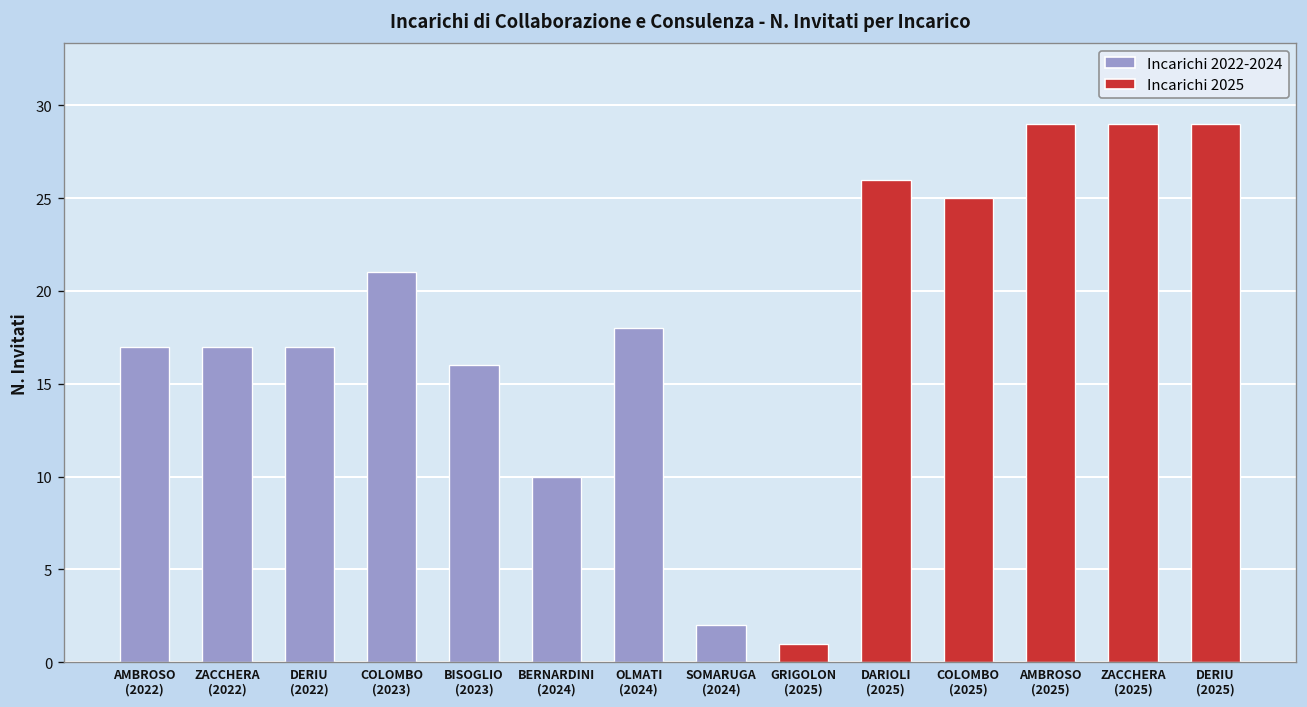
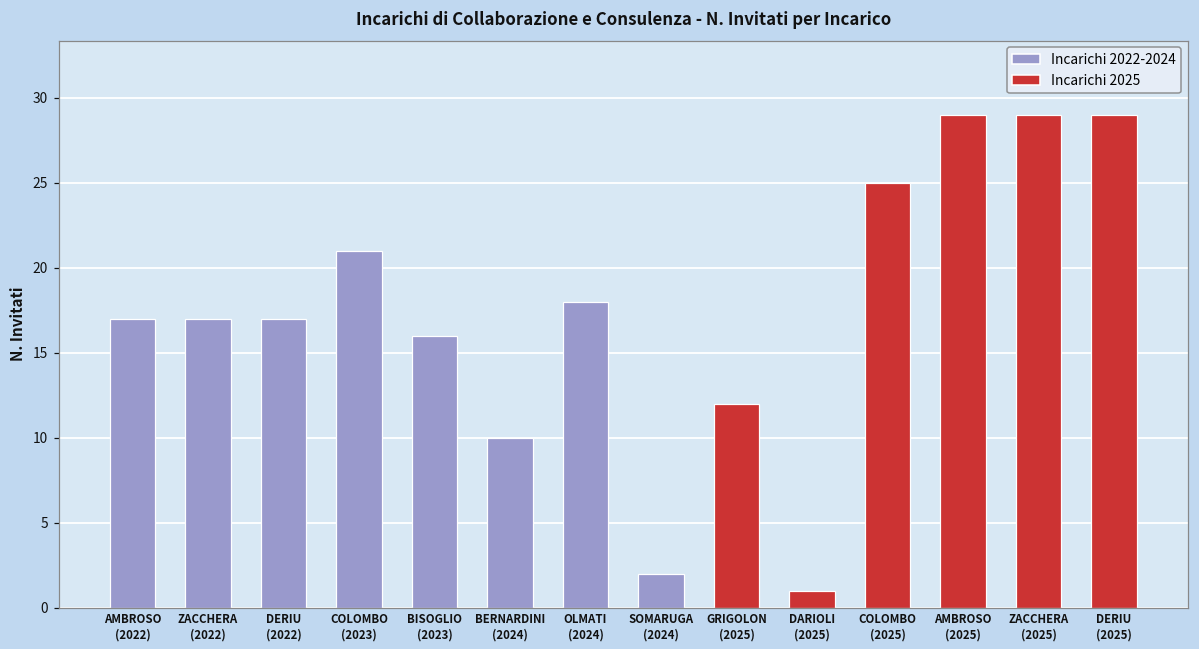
  {
    "AMBROSO (2022)": 17,
    "ZACCHERA (2022)": 17,
    "DERIU (2022)": 17,
    "COLOMBO (2023)": 21,
    "BISOGLIO (2023)": 16,
    "BERNARDINI (2024)": 10,
    "OLMATI (2024)": 18,
    "SOMARUGA (2024)": 2,
-   "GRIGOLON (2025)": 1,
-   "DARIOLI (2025)": 26,
+   "GRIGOLON (2025)": 12,
+   "DARIOLI (2025)": 1,
    "COLOMBO (2025)": 25,
    "AMBROSO (2025)": 29,
    "ZACCHERA (2025)": 29,
    "DERIU (2025)": 29
  }
